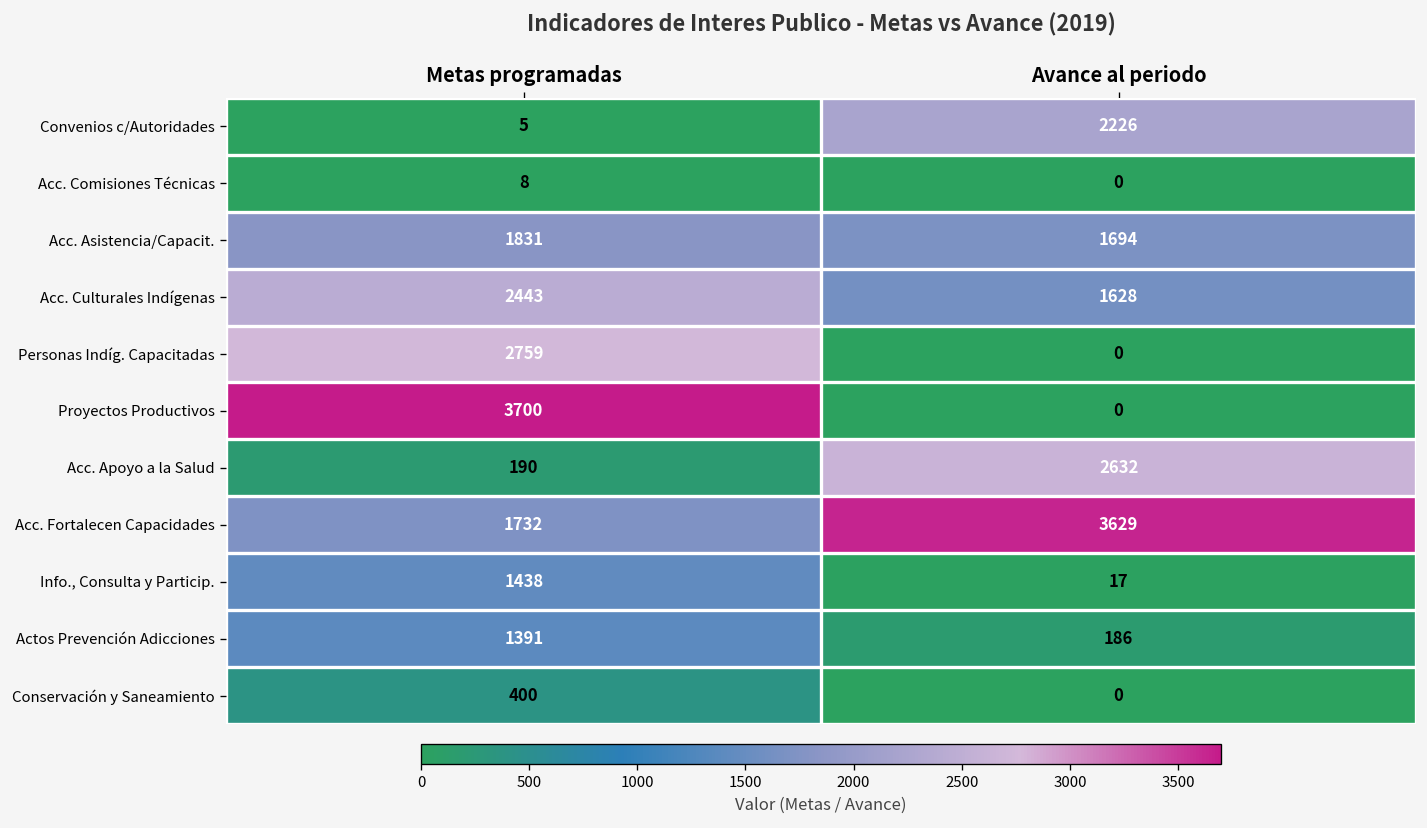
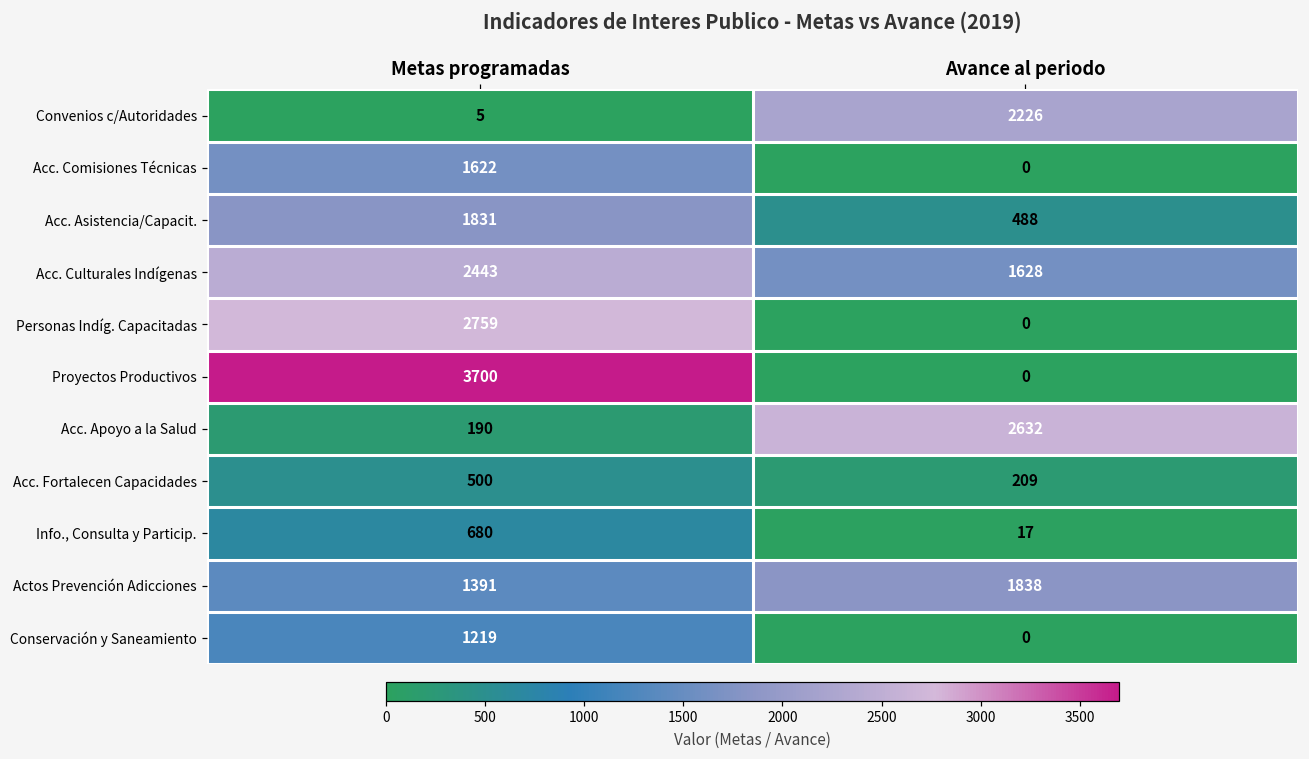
  {
    "Convenios c/Autoridades": {
      "Metas programadas": 5,
      "Avance al periodo": 2226
    },
    "Acc. Comisiones Técnicas": {
-     "Metas programadas": 8,
+     "Metas programadas": 1622,
      "Avance al periodo": 0
    },
    "Acc. Asistencia/Capacit.": {
      "Metas programadas": 1831,
-     "Avance al periodo": 1694
+     "Avance al periodo": 488
    },
    "Acc. Culturales Indígenas": {
      "Metas programadas": 2443,
      "Avance al periodo": 1628
    },
    "Personas Indíg. Capacitadas": {
      "Metas programadas": 2759,
      "Avance al periodo": 0
    },
    "Proyectos Productivos": {
      "Metas programadas": 3700,
      "Avance al periodo": 0
    },
    "Acc. Apoyo a la Salud": {
      "Metas programadas": 190,
      "Avance al periodo": 2632
    },
    "Acc. Fortalecen Capacidades": {
-     "Metas programadas": 1732,
-     "Avance al periodo": 3629
+     "Metas programadas": 500,
+     "Avance al periodo": 209
    },
    "Info., Consulta y Particip.": {
-     "Metas programadas": 1438,
+     "Metas programadas": 680,
      "Avance al periodo": 17
    },
    "Actos Prevención Adicciones": {
      "Metas programadas": 1391,
-     "Avance al periodo": 186
+     "Avance al periodo": 1838
    },
    "Conservación y Saneamiento": {
-     "Metas programadas": 400,
+     "Metas programadas": 1219,
      "Avance al periodo": 0
    }
  }
